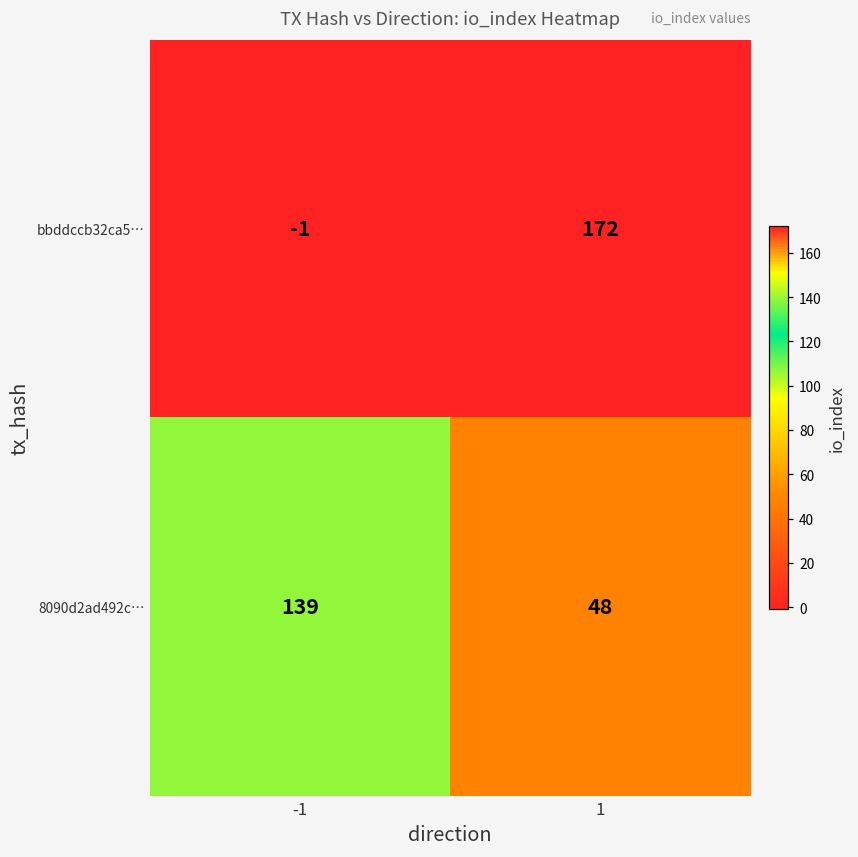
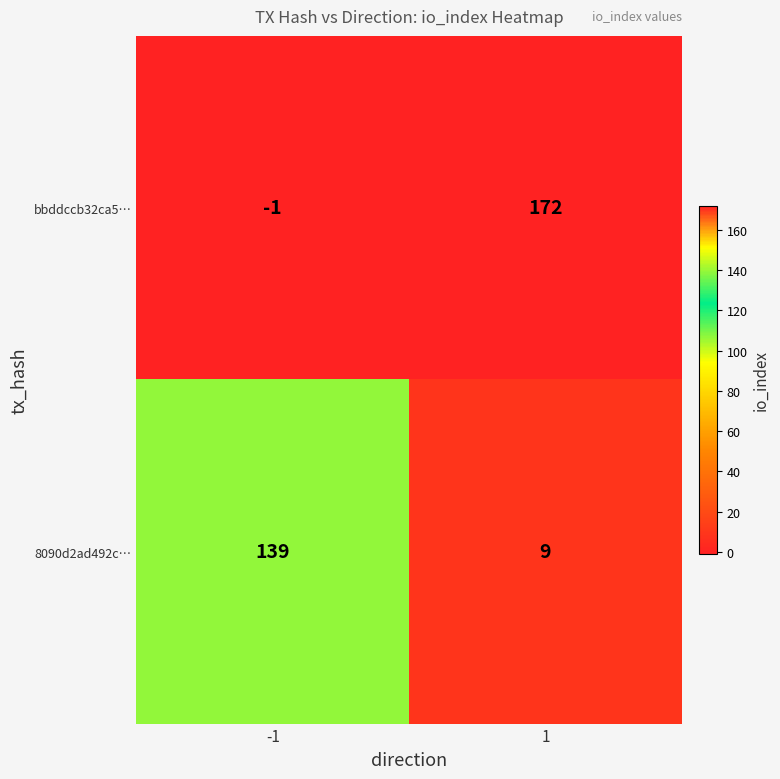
  {
    "bbddccb32ca5…": {
      "-1": -1,
      "1": 172
    },
    "8090d2ad492c…": {
      "-1": 139,
-     "1": 48
+     "1": 9
    }
  }
